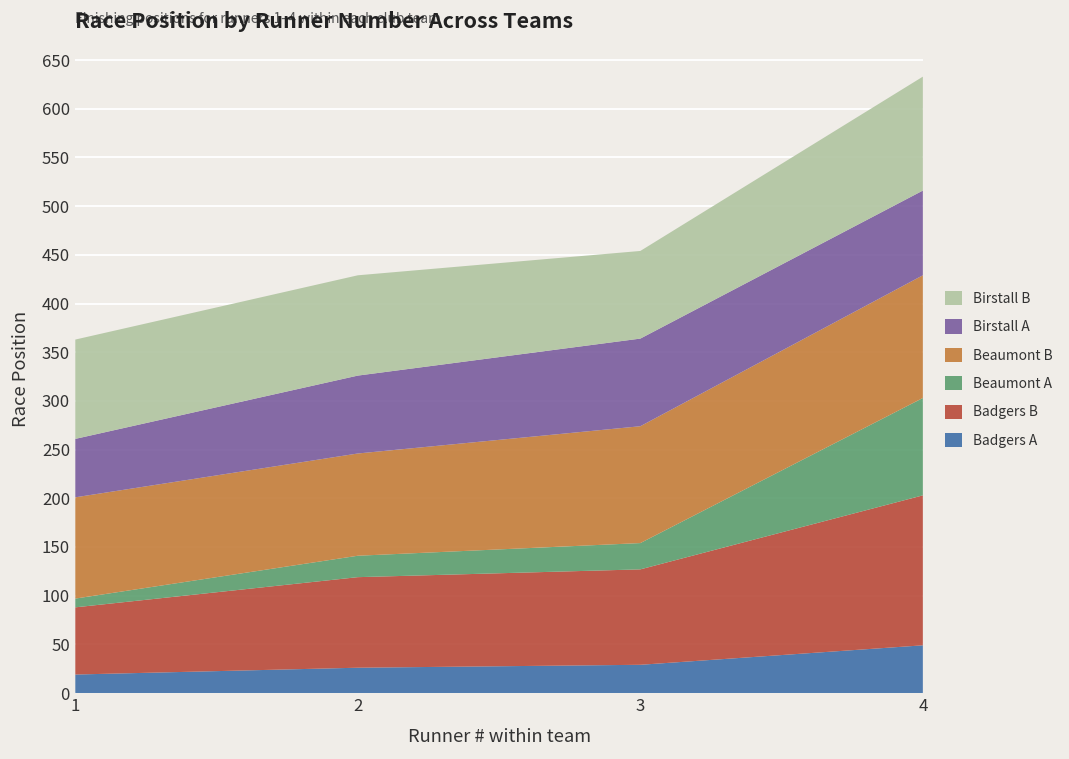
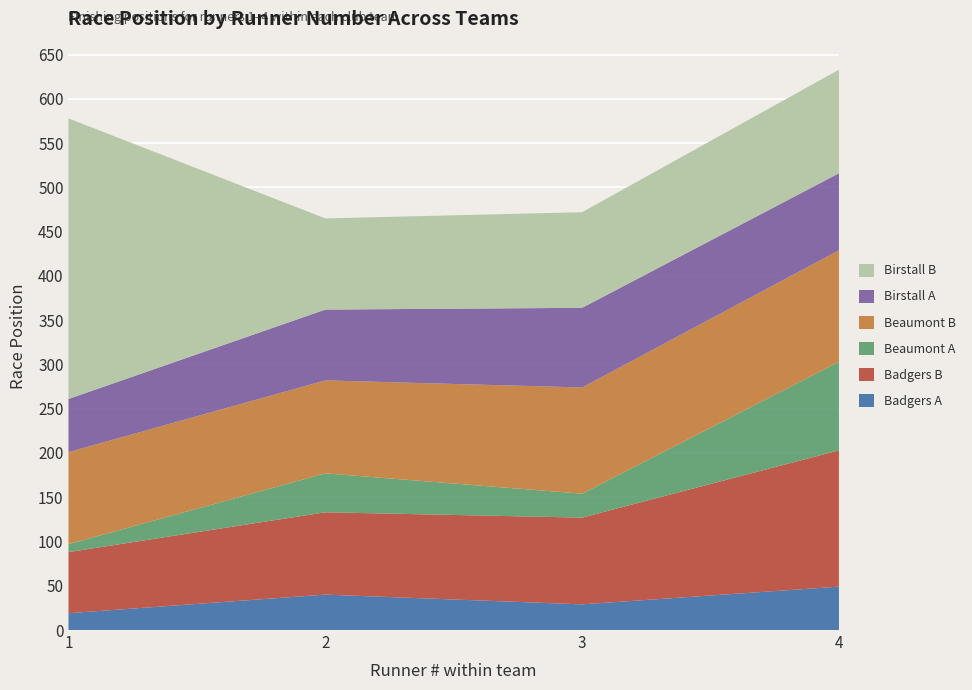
  {
    "Badgers A": {
      "1": 20,
-     "2": 30,
+     "2": 40,
      "3": 30,
      "4": 50
    },
    "Beaumont A": {
      "1": 10,
-     "2": 20,
+     "2": 40,
      "3": 30,
      "4": 100
    },
    "Birstall A": {
      "1": 60,
      "2": 80,
      "3": 90,
      "4": 90
    },
    "Birstall B": {
-     "1": 100,
+     "1": 320,
      "2": 100,
-     "3": 90,
+     "3": 110,
      "4": 120
    }
  }
